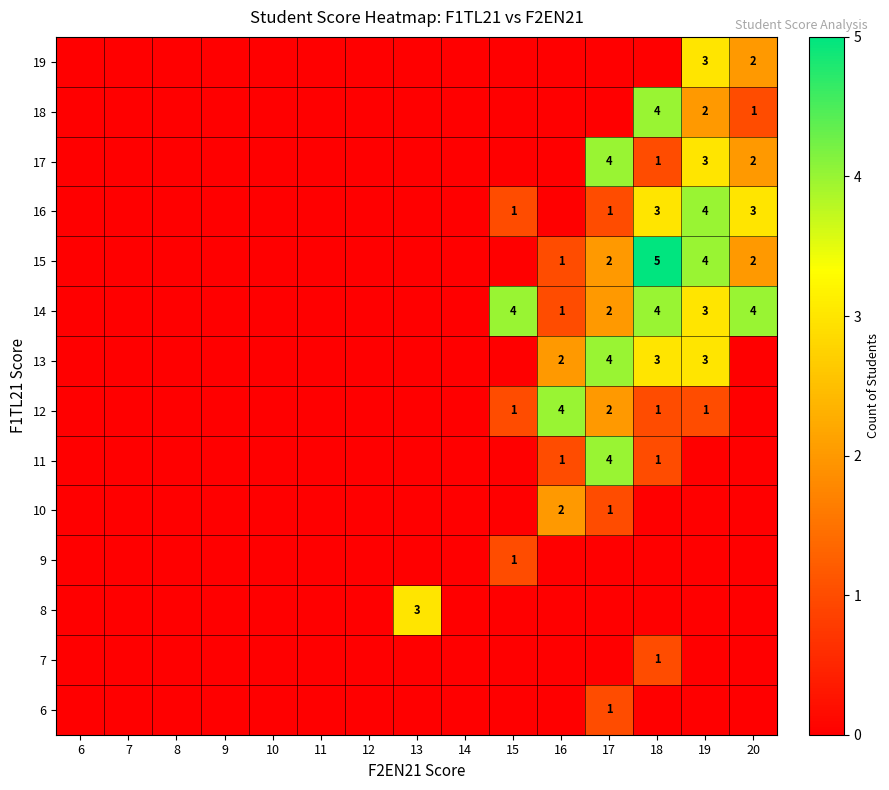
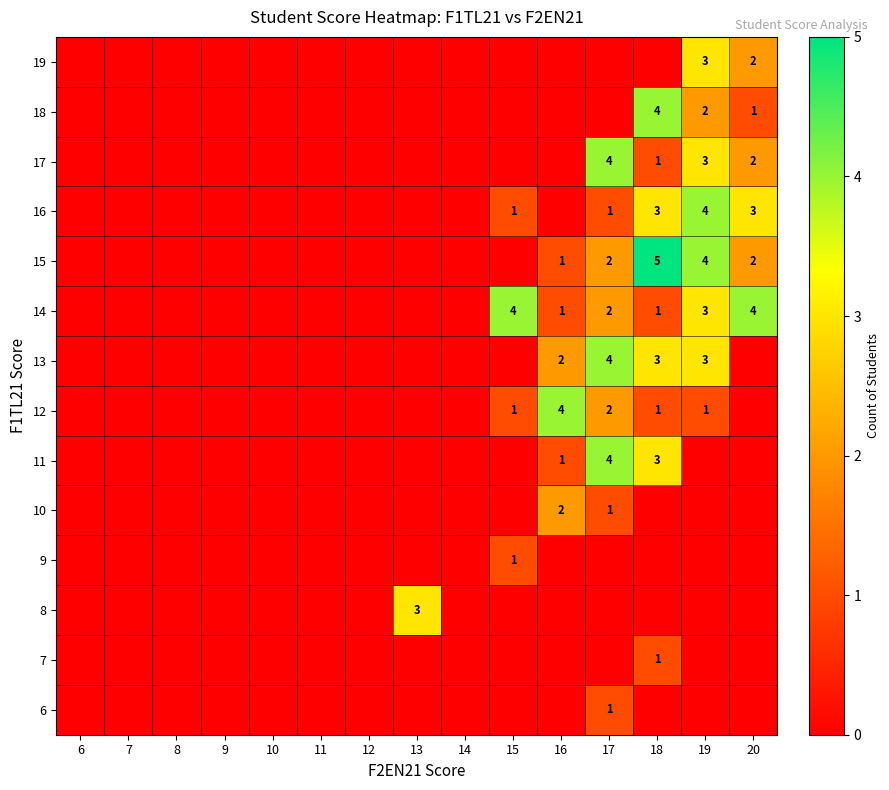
  {
    "19": {
      "19": 3,
      "20": 2
    },
    "18": {
      "18": 4,
      "19": 2,
      "20": 1
    },
    "17": {
      "17": 4,
      "18": 1,
      "19": 3,
      "20": 2
    },
    "16": {
      "15": 1,
      "17": 1,
      "18": 3,
      "19": 4,
      "20": 3
    },
    "15": {
      "16": 1,
      "17": 2,
      "18": 5,
      "19": 4,
      "20": 2
    },
    "14": {
      "15": 4,
      "16": 1,
      "17": 2,
-     "18": 4,
+     "18": 1,
      "19": 3,
      "20": 4
    },
    "13": {
      "16": 2,
      "17": 4,
      "18": 3,
      "19": 3
    },
    "12": {
      "15": 1,
      "16": 4,
      "17": 2,
      "18": 1,
      "19": 1
    },
    "11": {
      "16": 1,
      "17": 4,
-     "18": 1
+     "18": 3
    },
    "10": {
      "16": 2,
      "17": 1
    },
    "9": {
      "15": 1
    },
    "8": {
      "13": 3
    },
    "7": {
      "18": 1
    },
    "6": {
      "17": 1
    }
  }
